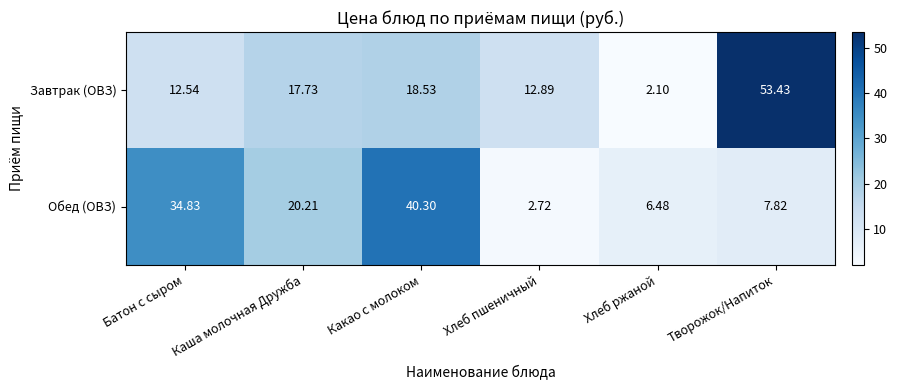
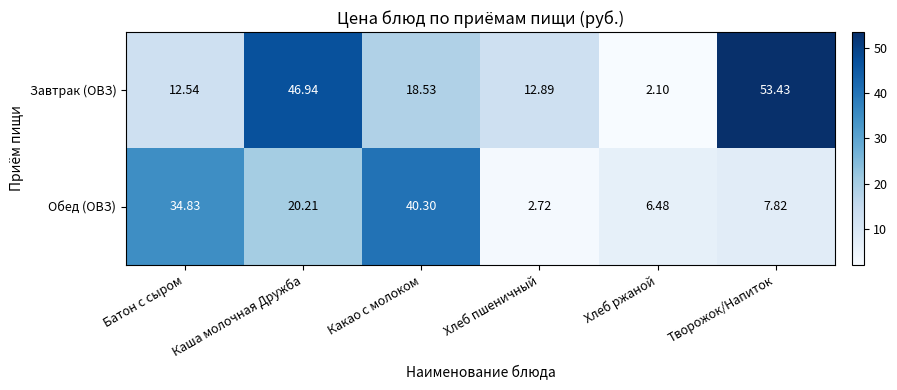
  {
    "Завтрак (ОВЗ)": {
      "Батон с сыром": 12.54,
-     "Каша молочная Дружба": 17.73,
+     "Каша молочная Дружба": 46.94,
      "Какао с молоком": 18.53,
      "Хлеб пшеничный": 12.89,
      "Хлеб ржаной": 2.10,
      "Творожок/Напиток": 53.43
    },
    "Обед (ОВЗ)": {
      "Батон с сыром": 34.83,
      "Каша молочная Дружба": 20.21,
      "Какао с молоком": 40.30,
      "Хлеб пшеничный": 2.72,
      "Хлеб ржаной": 6.48,
      "Творожок/Напиток": 7.82
    }
  }
